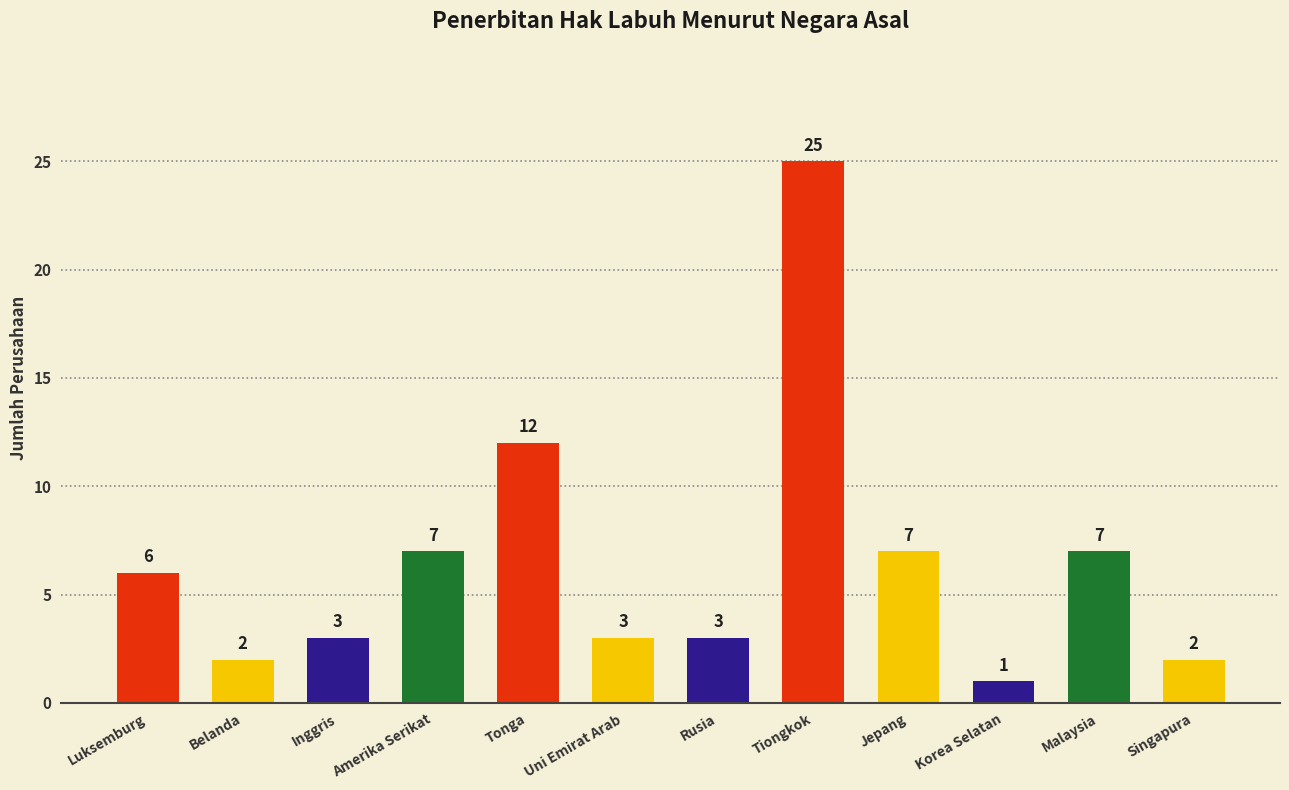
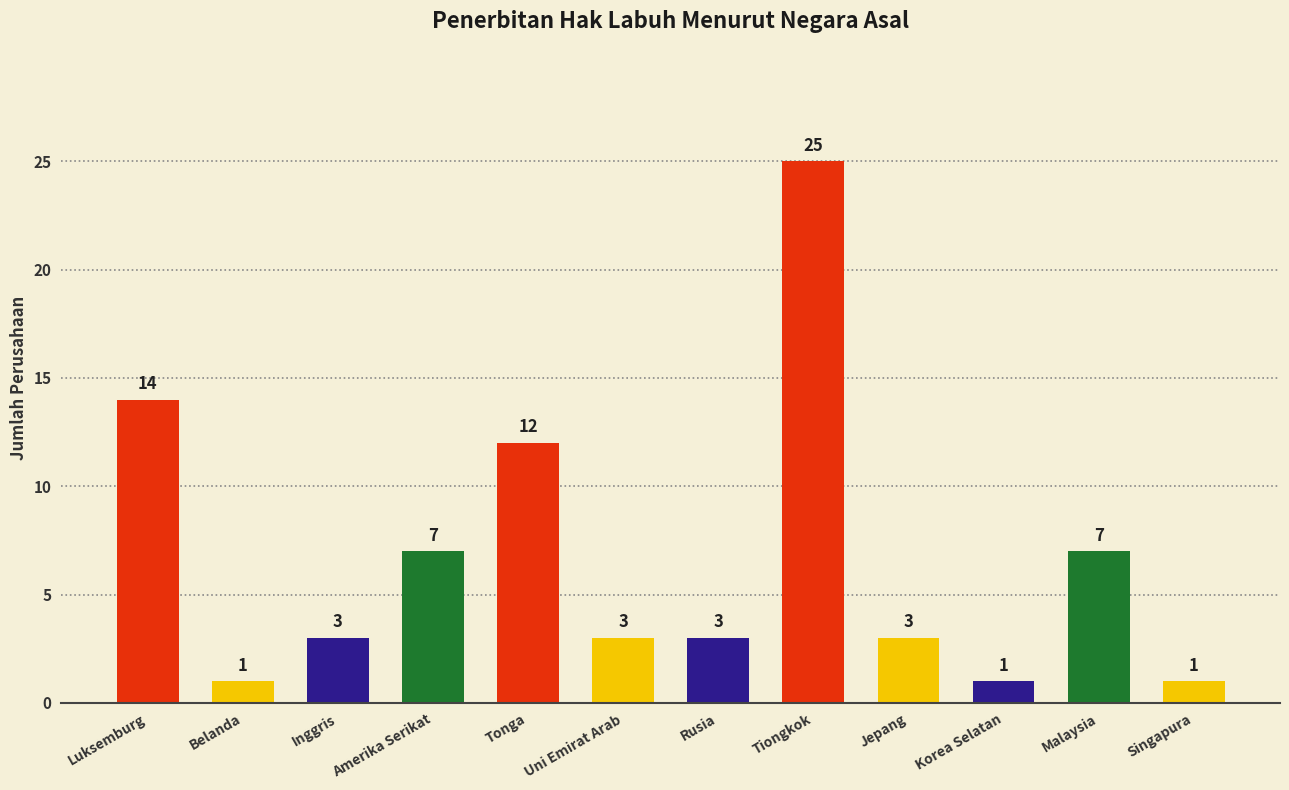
  {
-   "Luksemburg": 6,
-   "Belanda": 2,
+   "Luksemburg": 14,
+   "Belanda": 1,
    "Inggris": 3,
    "Amerika Serikat": 7,
    "Tonga": 12,
    "Uni Emirat Arab": 3,
    "Rusia": 3,
    "Tiongkok": 25,
-   "Jepang": 7,
+   "Jepang": 3,
    "Korea Selatan": 1,
    "Malaysia": 7,
-   "Singapura": 2
+   "Singapura": 1
  }
